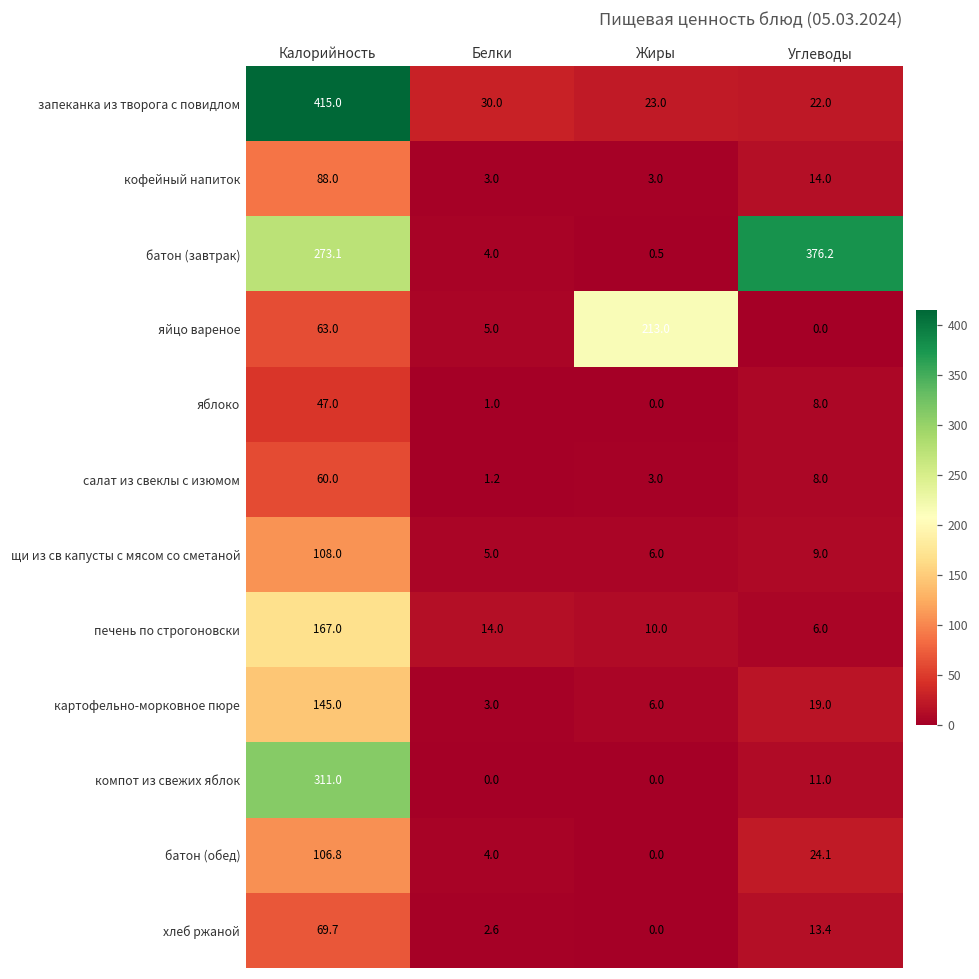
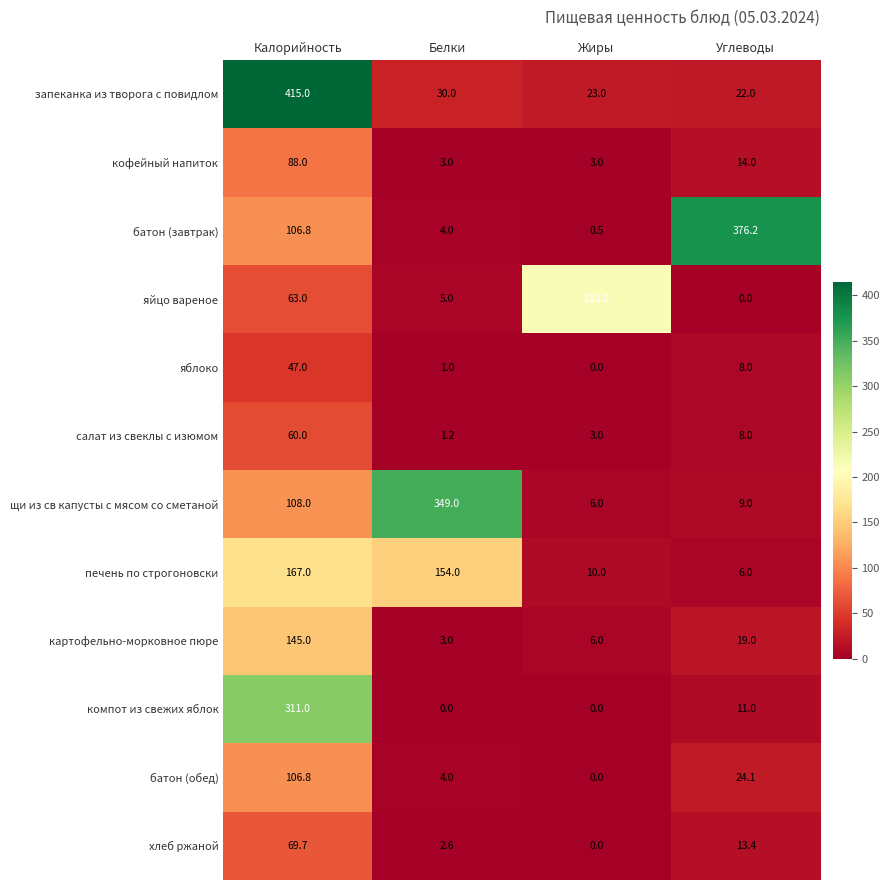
  {
    "запеканка из творога с повидлом": {
      "Калорийность": 415.0,
      "Белки": 30.0,
      "Жиры": 23.0,
      "Углеводы": 22.0
    },
    "кофейный напиток": {
      "Калорийность": 88.0,
      "Белки": 3.0,
      "Жиры": 3.0,
      "Углеводы": 14.0
    },
    "батон (завтрак)": {
-     "Калорийность": 273.1,
+     "Калорийность": 106.8,
      "Белки": 4.0,
      "Жиры": 0.5,
      "Углеводы": 376.2
    },
    "яйцо вареное": {
      "Калорийность": 63.0,
      "Белки": 5.0,
      "Жиры": 213.0,
      "Углеводы": 0.0
    },
    "яблоко": {
      "Калорийность": 47.0,
      "Белки": 1.0,
      "Жиры": 0.0,
      "Углеводы": 8.0
    },
    "салат из свеклы с изюмом": {
      "Калорийность": 60.0,
      "Белки": 1.2,
      "Жиры": 3.0,
      "Углеводы": 8.0
    },
    "щи из св капусты с мясом со сметаной": {
      "Калорийность": 108.0,
-     "Белки": 5.0,
+     "Белки": 349.0,
      "Жиры": 6.0,
      "Углеводы": 9.0
    },
    "печень по строгоновски": {
      "Калорийность": 167.0,
-     "Белки": 14.0,
+     "Белки": 154.0,
      "Жиры": 10.0,
      "Углеводы": 6.0
    },
    "картофельно-морковное пюре": {
      "Калорийность": 145.0,
      "Белки": 3.0,
      "Жиры": 6.0,
      "Углеводы": 19.0
    },
    "компот из свежих яблок": {
      "Калорийность": 311.0,
      "Белки": 0.0,
      "Жиры": 0.0,
      "Углеводы": 11.0
    },
    "батон (обед)": {
      "Калорийность": 106.8,
      "Белки": 4.0,
      "Жиры": 0.0,
      "Углеводы": 24.1
    },
    "хлеб ржаной": {
      "Калорийность": 69.7,
      "Белки": 2.6,
      "Жиры": 0.0,
      "Углеводы": 13.4
    }
  }
